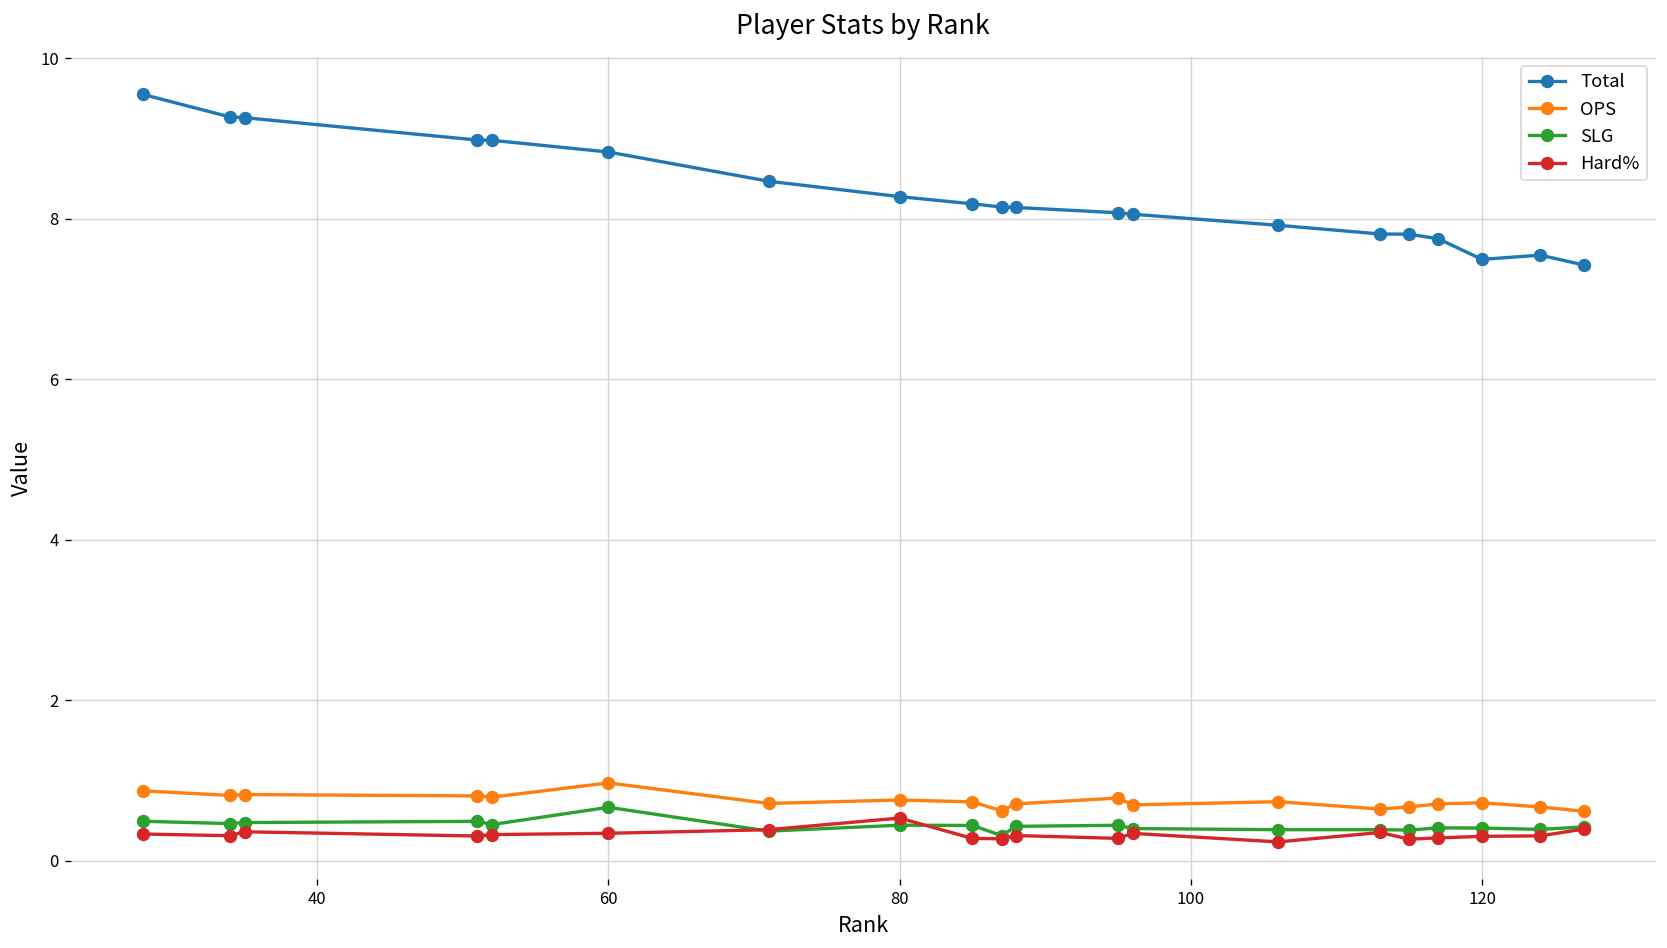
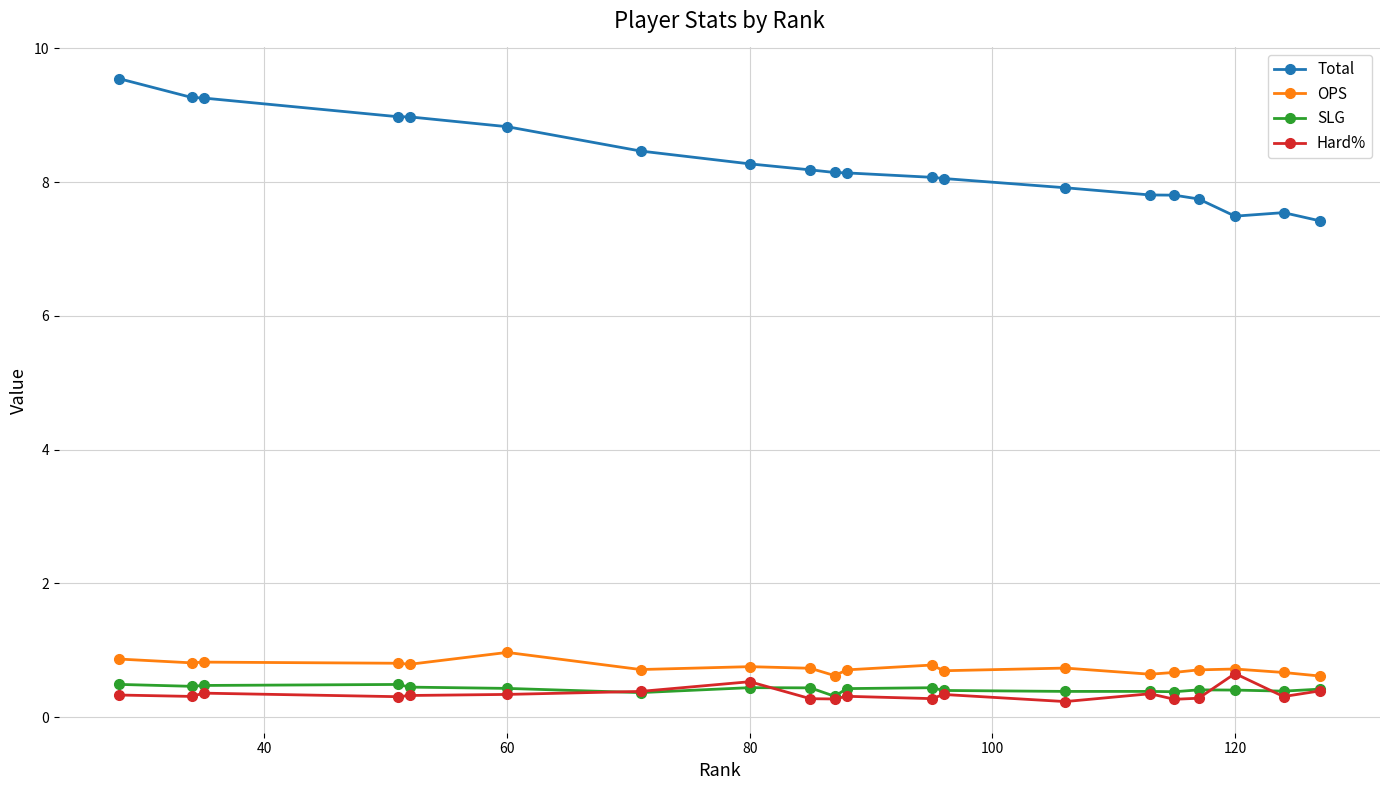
  {
    "Total": {
      "60": 8.8,
      "80": 8.3,
      "120": 7.5
    },
    "OPS": {
      "60": 1.0,
      "80": 0.8,
      "120": 0.7
    },
    "SLG": {
-     "60": 0.7,
+     "60": 0.4,
      "80": 0.4,
      "120": 0.4
    },
    "Hard%": {
      "60": 0.3,
      "80": 0.5,
-     "120": 0.3
+     "120": 0.7
    }
  }
